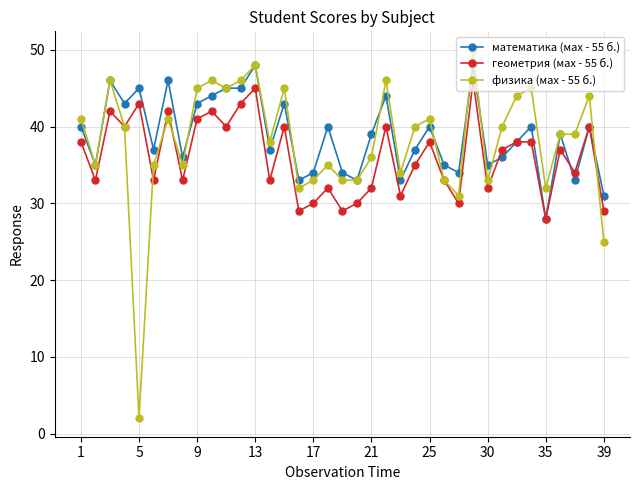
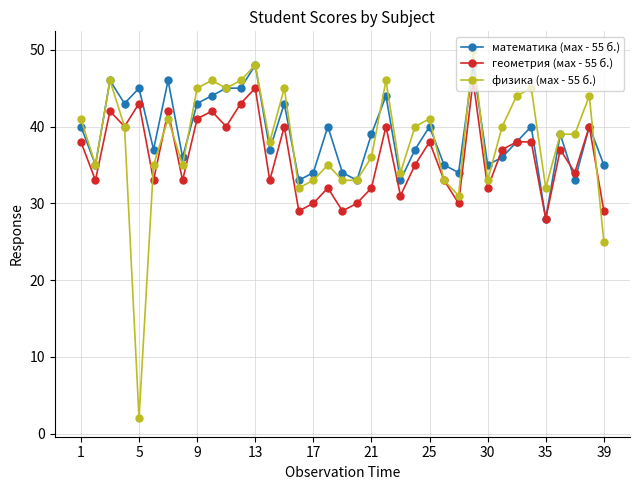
  {
    "математика (мах - 55 б.)": {
-     "39": 31
+     "39": 35
    },
    "геометрия (мах - 55 б.)": {
      "39": 29
    },
    "физика (мах - 55 б.)": {
      "39": 25
    }
  }
